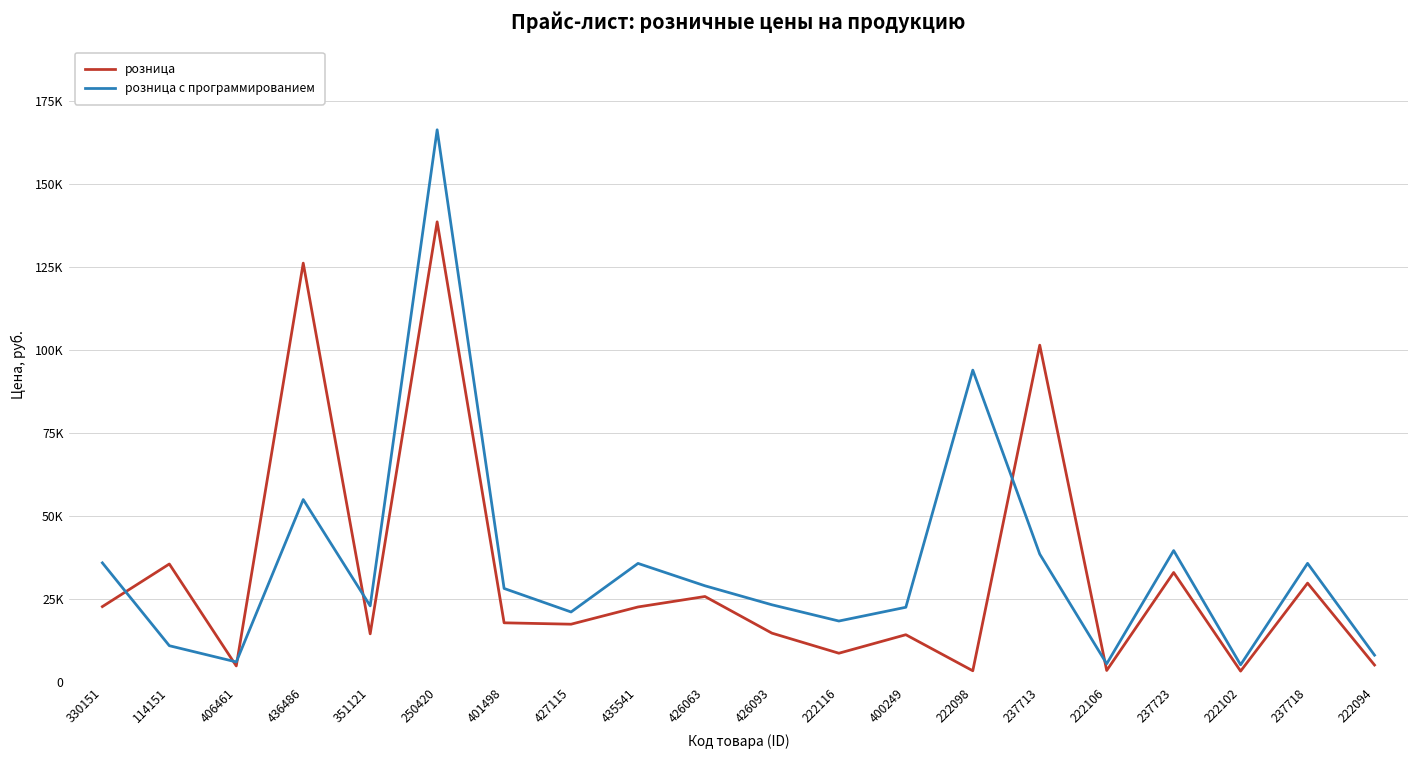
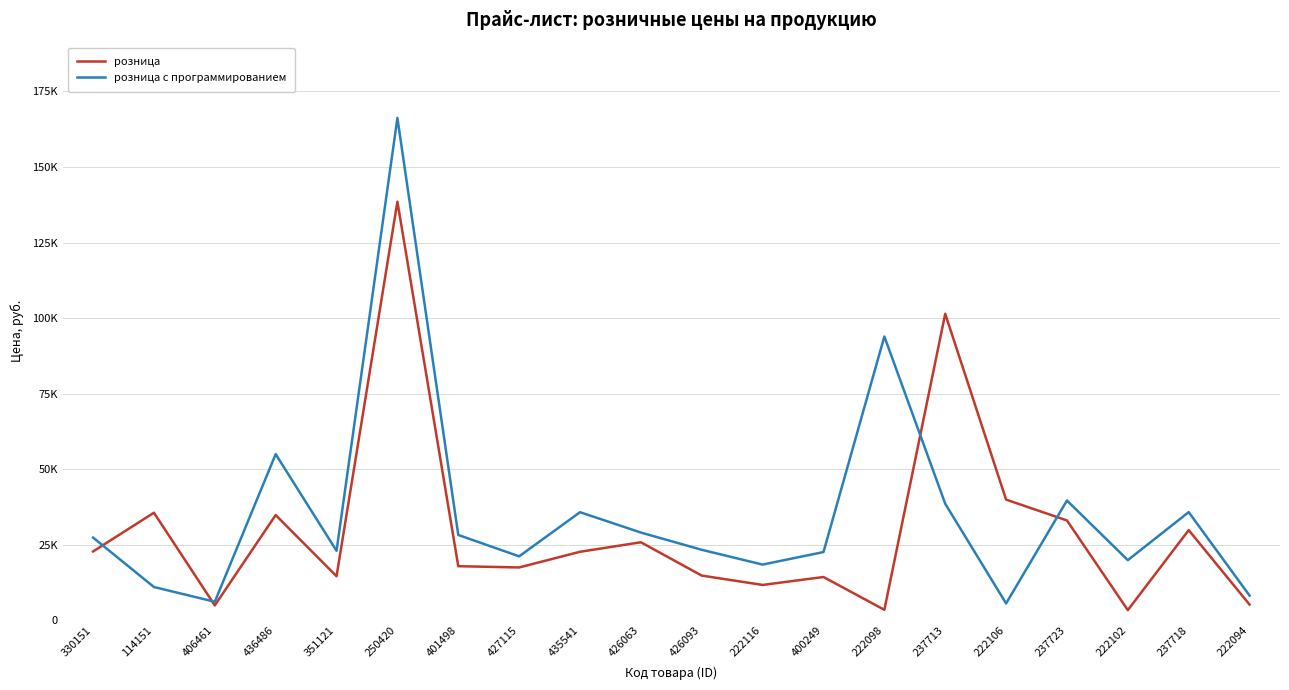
  {
    "розница": {
      "330151": 23000,
      "114151": 36000,
      "406461": 5000,
-     "436486": 126000,
+     "436486": 35000,
      "351121": 15000,
      "250420": 139000,
      "401498": 18000,
      "427115": 17000,
      "435541": 23000,
      "426063": 26000,
      "426093": 15000,
-     "222116": 9000,
+     "222116": 12000,
      "400249": 14000,
      "222098": 3000,
      "237713": 101000,
-     "222106": 3000,
+     "222106": 40000,
      "237723": 33000,
      "222102": 3000,
      "237718": 30000,
      "222094": 5000
    },
    "розница с программированием": {
-     "330151": 36000,
+     "330151": 27000,
      "114151": 11000,
      "406461": 6000,
      "436486": 55000,
      "351121": 23000,
      "250420": 166000,
      "401498": 28000,
      "427115": 21000,
      "435541": 36000,
      "426063": 29000,
      "426093": 23000,
      "222116": 18000,
      "400249": 23000,
      "222098": 94000,
      "237713": 39000,
      "222106": 5000,
      "237723": 40000,
-     "222102": 5000,
+     "222102": 20000,
      "237718": 36000,
      "222094": 8000
    }
  }
